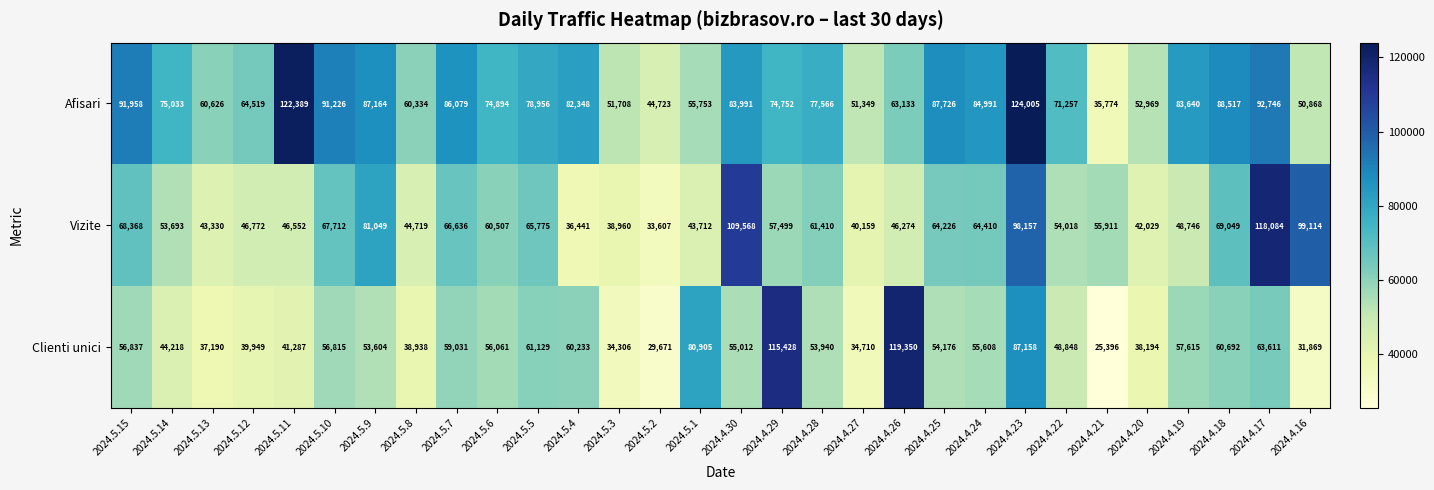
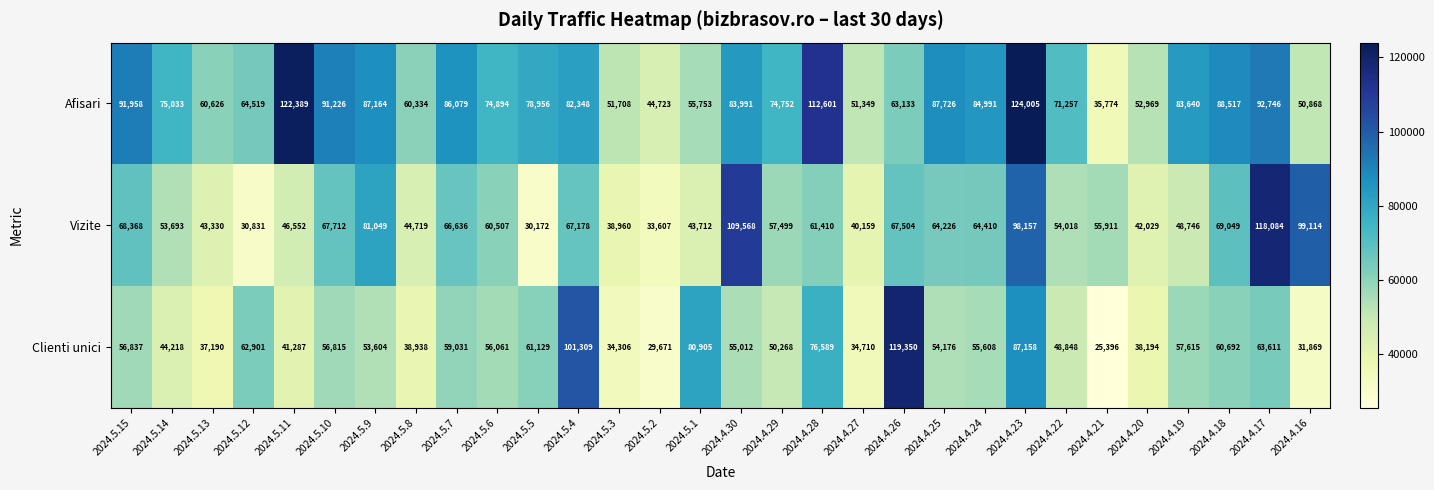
  {
    "Afisari": {
      "2024.5.15": "91,958",
      "2024.5.14": "75,033",
      "2024.5.13": "60,626",
      "2024.5.12": "64,519",
      "2024.5.11": "122,389",
      "2024.5.10": "91,226",
      "2024.5.9": "87,164",
      "2024.5.8": "60,334",
      "2024.5.7": "86,079",
      "2024.5.6": "74,894",
      "2024.5.5": "78,956",
      "2024.5.4": "82,348",
      "2024.5.3": "51,708",
      "2024.5.2": "44,723",
      "2024.5.1": "55,753",
      "2024.4.30": "83,991",
      "2024.4.29": "74,752",
-     "2024.4.28": "77,566",
+     "2024.4.28": "112,601",
      "2024.4.27": "51,349",
      "2024.4.26": "63,133",
      "2024.4.25": "87,726",
      "2024.4.24": "84,991",
      "2024.4.23": "124,005",
      "2024.4.22": "71,257",
      "2024.4.21": "35,774",
      "2024.4.20": "52,969",
      "2024.4.19": "83,640",
      "2024.4.18": "88,517",
      "2024.4.17": "92,746",
      "2024.4.16": "50,868"
    },
    "Vizite": {
      "2024.5.15": "68,368",
      "2024.5.14": "53,693",
      "2024.5.13": "43,330",
-     "2024.5.12": "46,772",
+     "2024.5.12": "30,831",
      "2024.5.11": "46,552",
      "2024.5.10": "67,712",
      "2024.5.9": "81,049",
      "2024.5.8": "44,719",
      "2024.5.7": "66,636",
      "2024.5.6": "60,507",
-     "2024.5.5": "65,775",
-     "2024.5.4": "36,441",
+     "2024.5.5": "30,172",
+     "2024.5.4": "67,178",
      "2024.5.3": "38,960",
      "2024.5.2": "33,607",
      "2024.5.1": "43,712",
      "2024.4.30": "109,568",
      "2024.4.29": "57,499",
      "2024.4.28": "61,410",
      "2024.4.27": "40,159",
-     "2024.4.26": "46,274",
+     "2024.4.26": "67,504",
      "2024.4.25": "64,226",
      "2024.4.24": "64,410",
      "2024.4.23": "98,157",
      "2024.4.22": "54,018",
      "2024.4.21": "55,911",
      "2024.4.20": "42,029",
      "2024.4.19": "48,746",
      "2024.4.18": "69,049",
      "2024.4.17": "118,084",
      "2024.4.16": "99,114"
    },
    "Clienti unici": {
      "2024.5.15": "56,837",
      "2024.5.14": "44,218",
      "2024.5.13": "37,190",
-     "2024.5.12": "39,949",
+     "2024.5.12": "62,901",
      "2024.5.11": "41,287",
      "2024.5.10": "56,815",
      "2024.5.9": "53,604",
      "2024.5.8": "38,938",
      "2024.5.7": "59,031",
      "2024.5.6": "56,061",
      "2024.5.5": "61,129",
-     "2024.5.4": "60,233",
+     "2024.5.4": "101,309",
      "2024.5.3": "34,306",
      "2024.5.2": "29,671",
      "2024.5.1": "80,905",
      "2024.4.30": "55,012",
-     "2024.4.29": "115,428",
-     "2024.4.28": "53,940",
+     "2024.4.29": "50,268",
+     "2024.4.28": "76,589",
      "2024.4.27": "34,710",
      "2024.4.26": "119,350",
      "2024.4.25": "54,176",
      "2024.4.24": "55,608",
      "2024.4.23": "87,158",
      "2024.4.22": "48,848",
      "2024.4.21": "25,396",
      "2024.4.20": "38,194",
      "2024.4.19": "57,615",
      "2024.4.18": "60,692",
      "2024.4.17": "63,611",
      "2024.4.16": "31,869"
    }
  }
